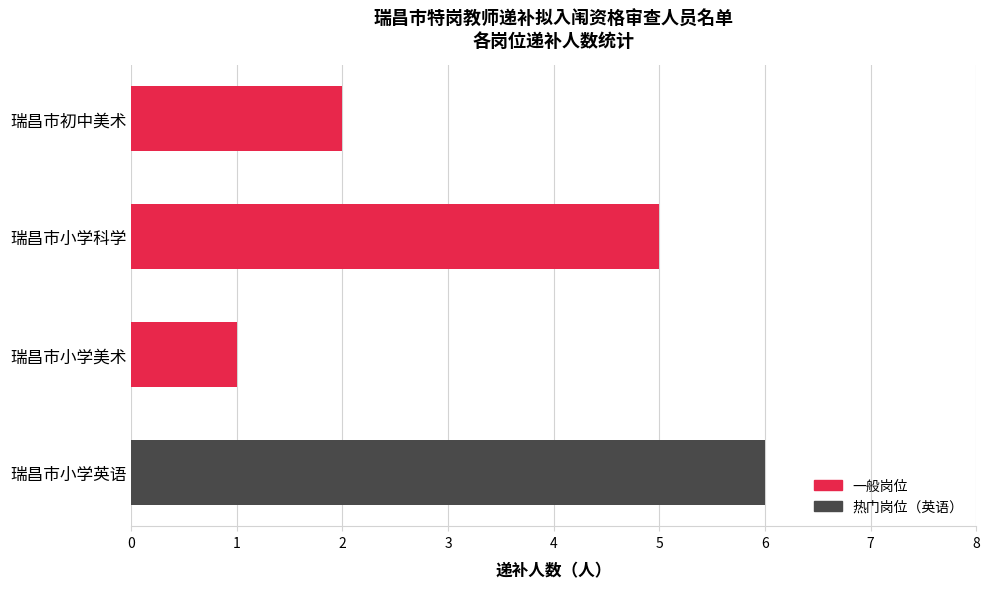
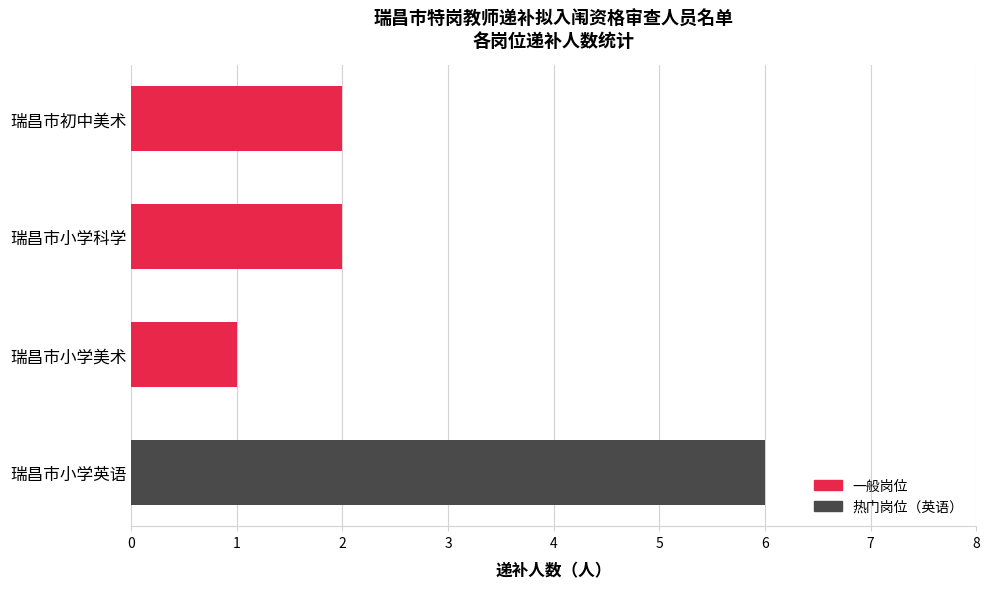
  {
    "瑞昌市初中美术": 2,
-   "瑞昌市小学科学": 5,
+   "瑞昌市小学科学": 2,
    "瑞昌市小学美术": 1,
    "瑞昌市小学英语": 6
  }
